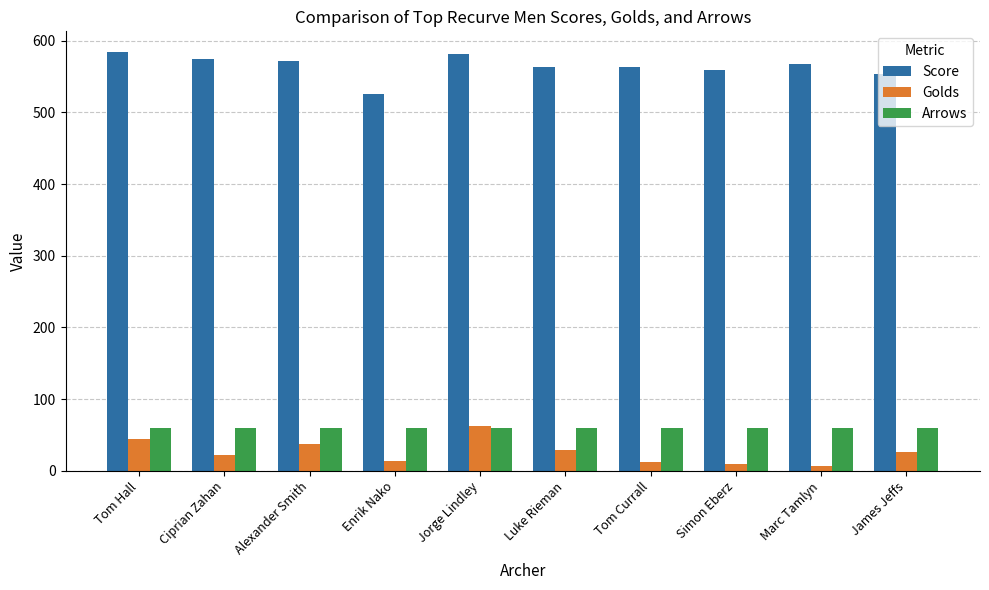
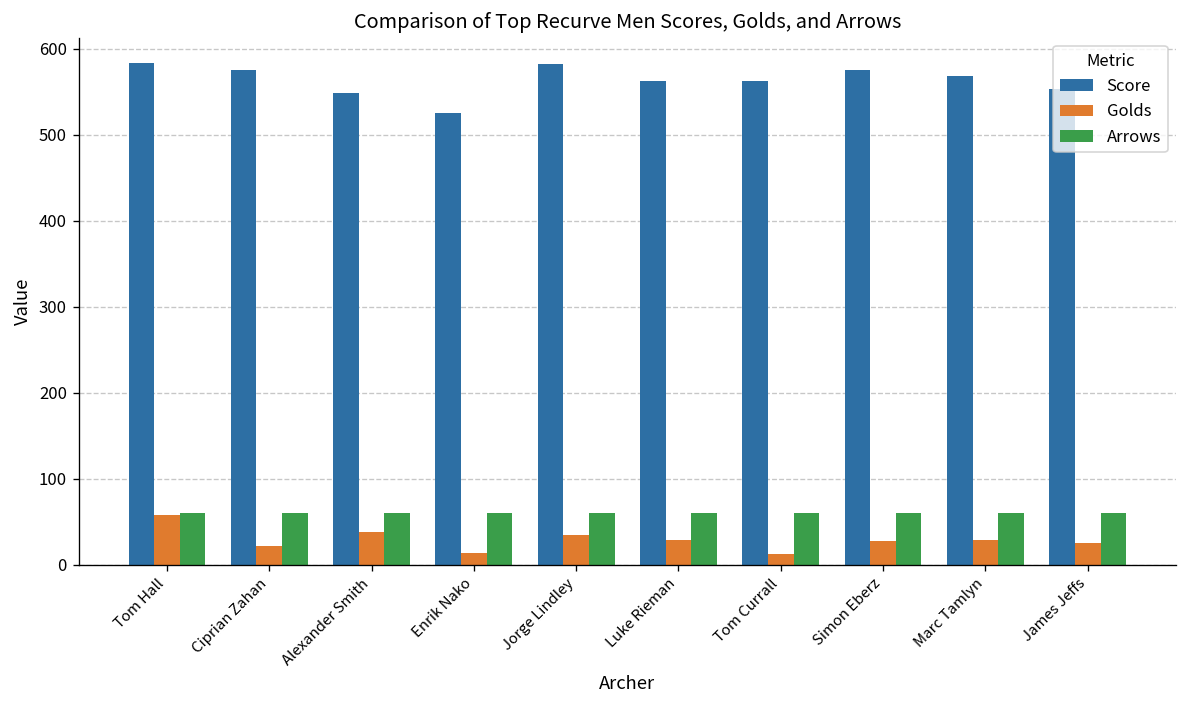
  {
    "Score": {
      "Tom Hall": 580,
      "Ciprian Zahan": 580,
-     "Alexander Smith": 570,
+     "Alexander Smith": 550,
      "Enrik Nako": 530,
      "Jorge Lindley": 580,
      "Luke Rieman": 560,
      "Tom Currall": 560,
-     "Simon Eberz": 560,
+     "Simon Eberz": 580,
      "Marc Tamlyn": 570
    },
    "Golds": {
-     "Tom Hall": 40,
+     "Tom Hall": 60,
      "Ciprian Zahan": 20,
      "Alexander Smith": 40,
      "Enrik Nako": 10,
-     "Jorge Lindley": 60,
+     "Jorge Lindley": 40,
      "Luke Rieman": 30,
      "Tom Currall": 10,
-     "Simon Eberz": 10,
-     "Marc Tamlyn": 10,
+     "Simon Eberz": 30,
+     "Marc Tamlyn": 30,
      "James Jeffs": 30
    },
    "Arrows": {
      "Tom Hall": 60,
      "Ciprian Zahan": 60,
      "Alexander Smith": 60,
      "Enrik Nako": 60,
      "Jorge Lindley": 60,
      "Luke Rieman": 60,
      "Tom Currall": 60,
      "Simon Eberz": 60,
      "Marc Tamlyn": 60,
      "James Jeffs": 60
    }
  }
